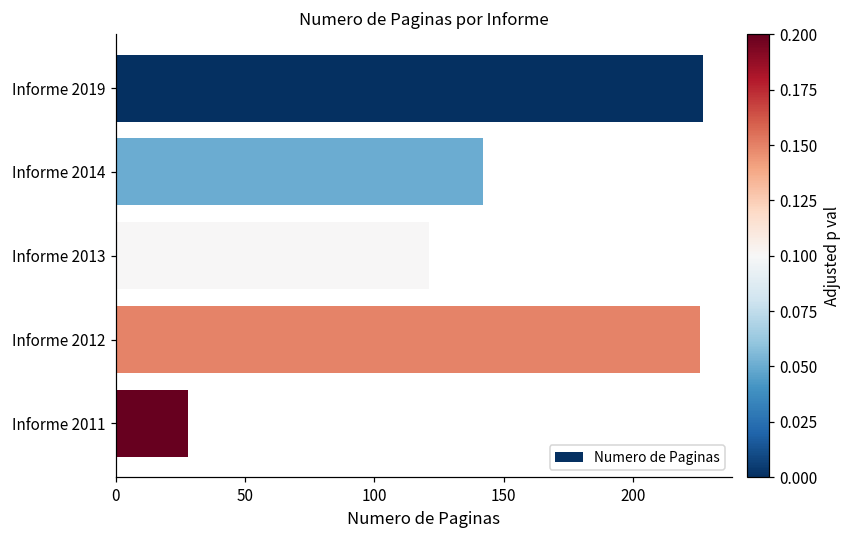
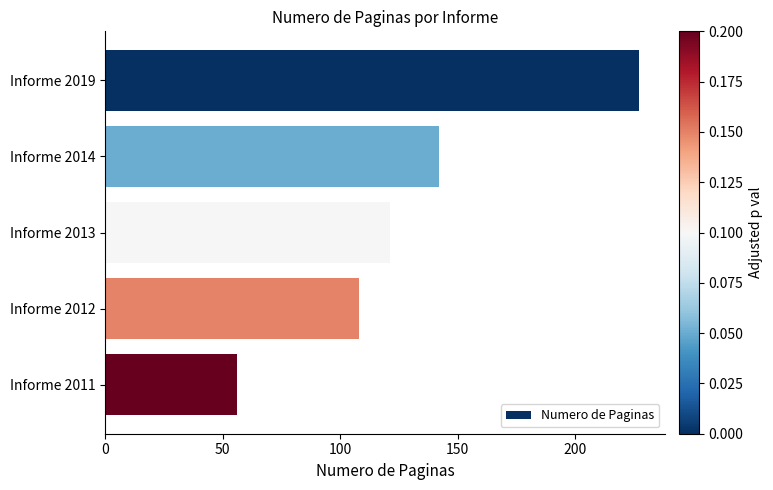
  {
    "Informe 2019": 227,
    "Informe 2014": 142,
    "Informe 2013": 121,
-   "Informe 2012": 226,
-   "Informe 2011": 28
+   "Informe 2012": 108,
+   "Informe 2011": 56
  }
